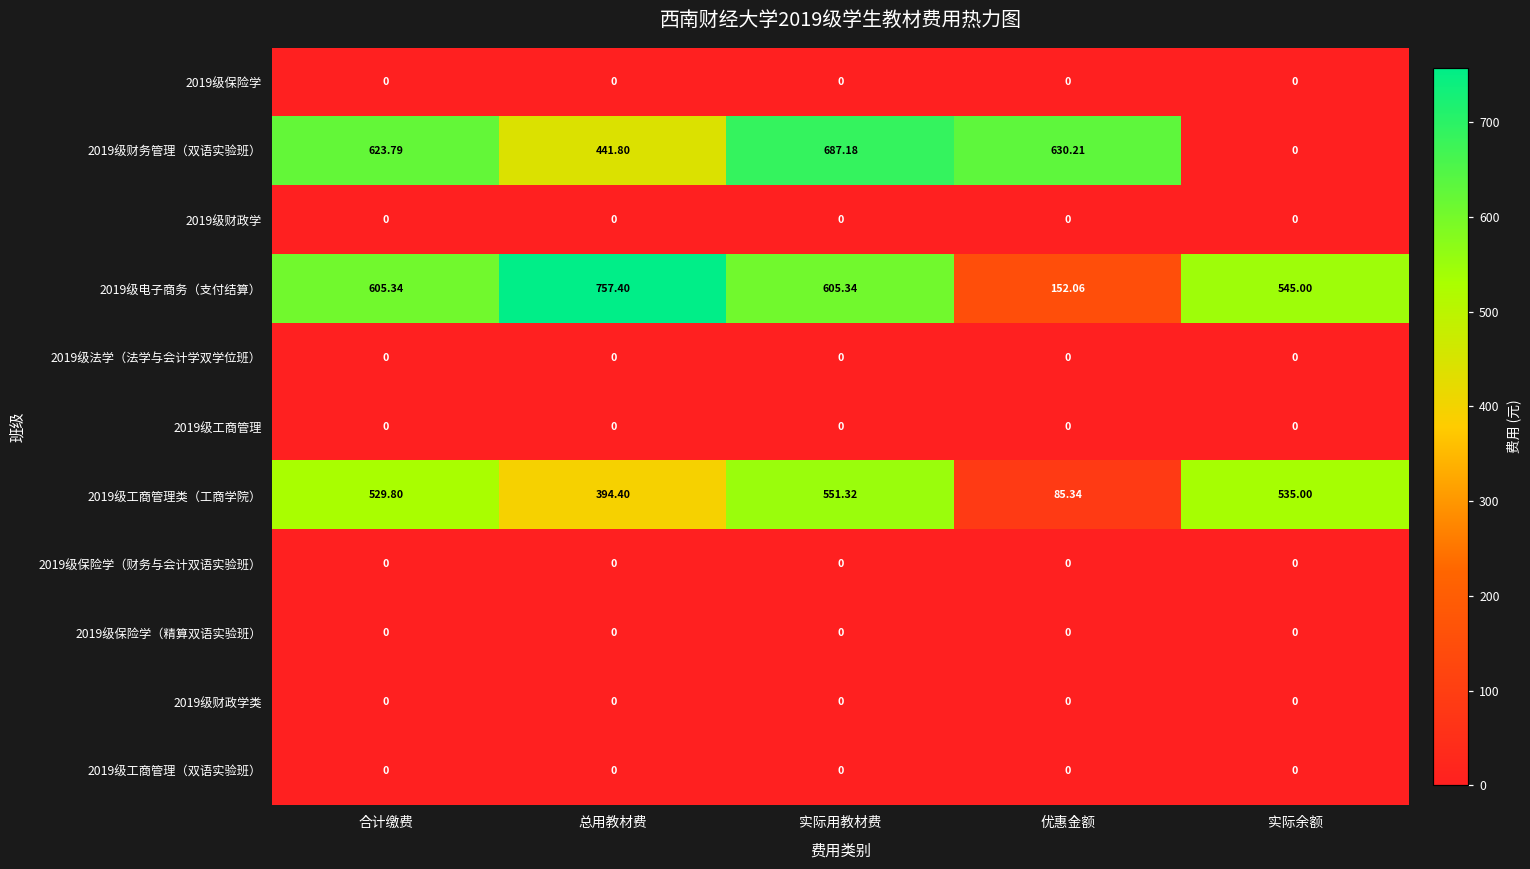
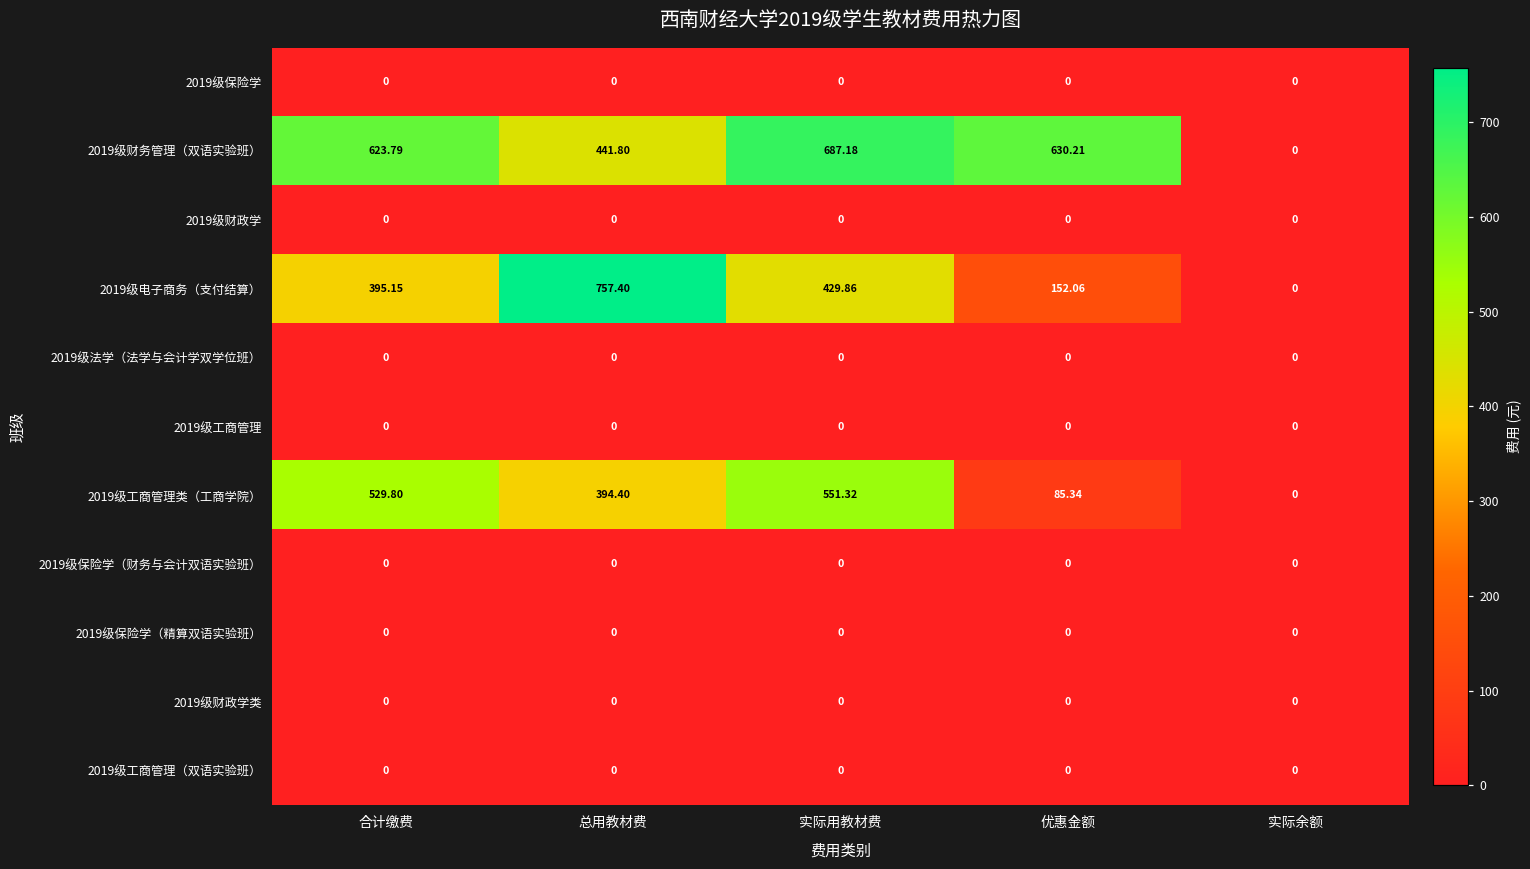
  {
    "2019级保险学": {
      "合计缴费": 0,
      "总用教材费": 0,
      "实际用教材费": 0,
      "优惠金额": 0,
      "实际余额": 0
    },
    "2019级财务管理（双语实验班）": {
      "合计缴费": 623.79,
      "总用教材费": 441.80,
      "实际用教材费": 687.18,
      "优惠金额": 630.21,
      "实际余额": 0
    },
    "2019级财政学": {
      "合计缴费": 0,
      "总用教材费": 0,
      "实际用教材费": 0,
      "优惠金额": 0,
      "实际余额": 0
    },
    "2019级电子商务（支付结算）": {
-     "合计缴费": 605.34,
+     "合计缴费": 395.15,
      "总用教材费": 757.40,
-     "实际用教材费": 605.34,
+     "实际用教材费": 429.86,
      "优惠金额": 152.06,
-     "实际余额": 545.00
+     "实际余额": 0
    },
    "2019级法学（法学与会计学双学位班）": {
      "合计缴费": 0,
      "总用教材费": 0,
      "实际用教材费": 0,
      "优惠金额": 0,
      "实际余额": 0
    },
    "2019级工商管理": {
      "合计缴费": 0,
      "总用教材费": 0,
      "实际用教材费": 0,
      "优惠金额": 0,
      "实际余额": 0
    },
    "2019级工商管理类（工商学院）": {
      "合计缴费": 529.80,
      "总用教材费": 394.40,
      "实际用教材费": 551.32,
      "优惠金额": 85.34,
-     "实际余额": 535.00
+     "实际余额": 0
    },
    "2019级保险学（财务与会计双语实验班）": {
      "合计缴费": 0,
      "总用教材费": 0,
      "实际用教材费": 0,
      "优惠金额": 0,
      "实际余额": 0
    },
    "2019级保险学（精算双语实验班）": {
      "合计缴费": 0,
      "总用教材费": 0,
      "实际用教材费": 0,
      "优惠金额": 0,
      "实际余额": 0
    },
    "2019级财政学类": {
      "合计缴费": 0,
      "总用教材费": 0,
      "实际用教材费": 0,
      "优惠金额": 0,
      "实际余额": 0
    },
    "2019级工商管理（双语实验班）": {
      "合计缴费": 0,
      "总用教材费": 0,
      "实际用教材费": 0,
      "优惠金额": 0,
      "实际余额": 0
    }
  }
